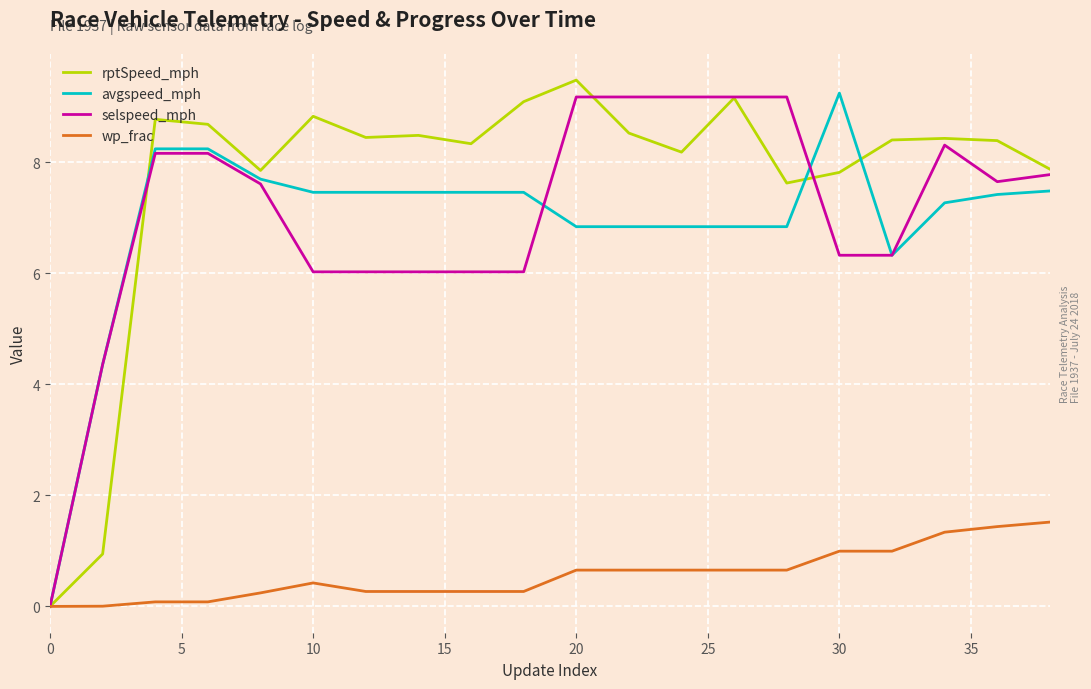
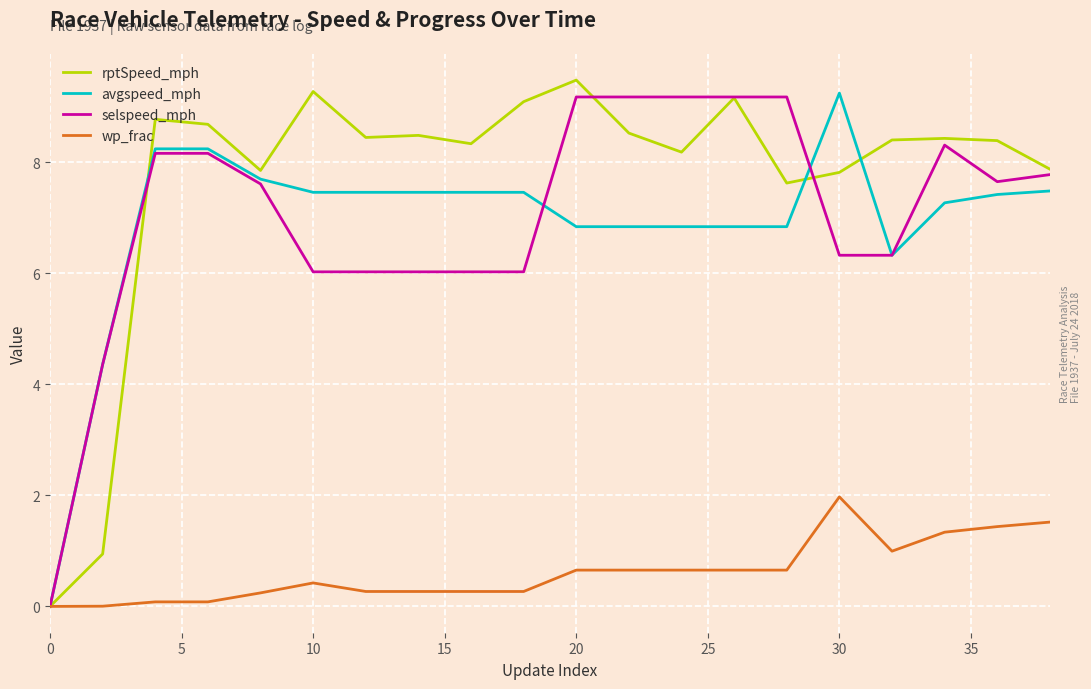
  {
    "rptSpeed_mph": {
-     "10": 8.8,
+     "10": 9.3,
      "20": 9.5,
      "30": 7.8
    },
    "avgspeed_mph": {
      "10": 7.5,
      "20": 6.8,
      "30": 9.2
    },
    "selspeed_mph": {
      "10": 6.0,
      "20": 9.2,
      "30": 6.3
    },
    "wp_frac": {
      "10": 0.4,
      "20": 0.7,
-     "30": 1.0
+     "30": 2.0
    }
  }
